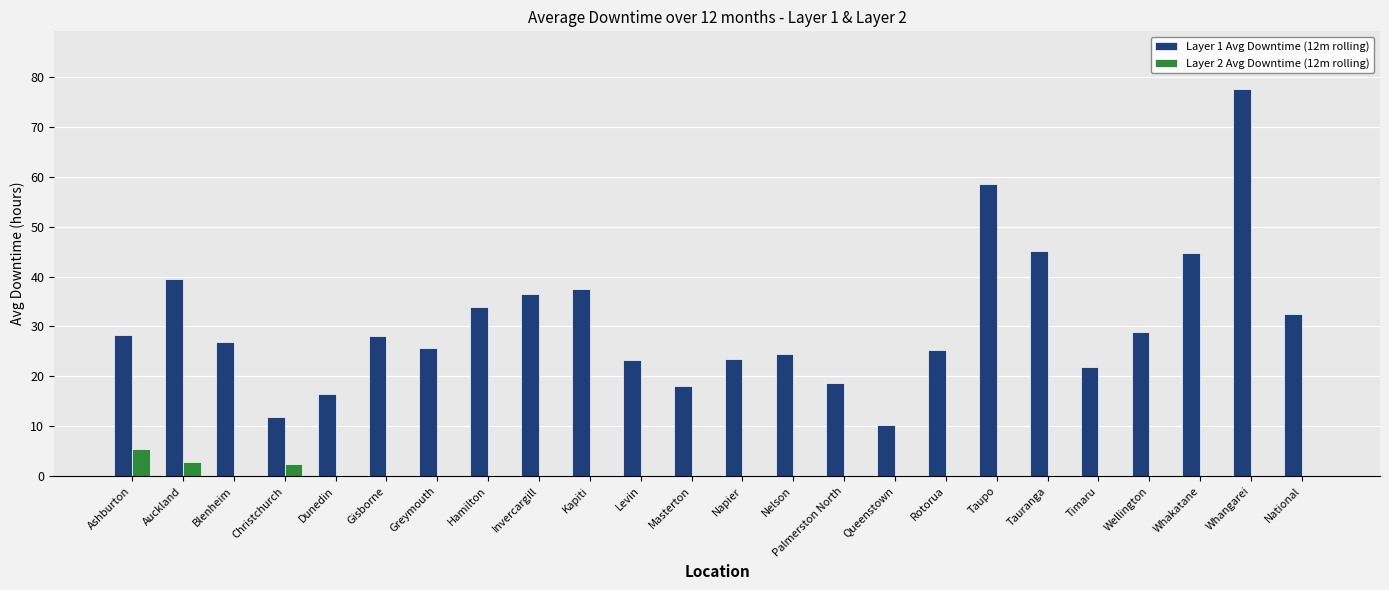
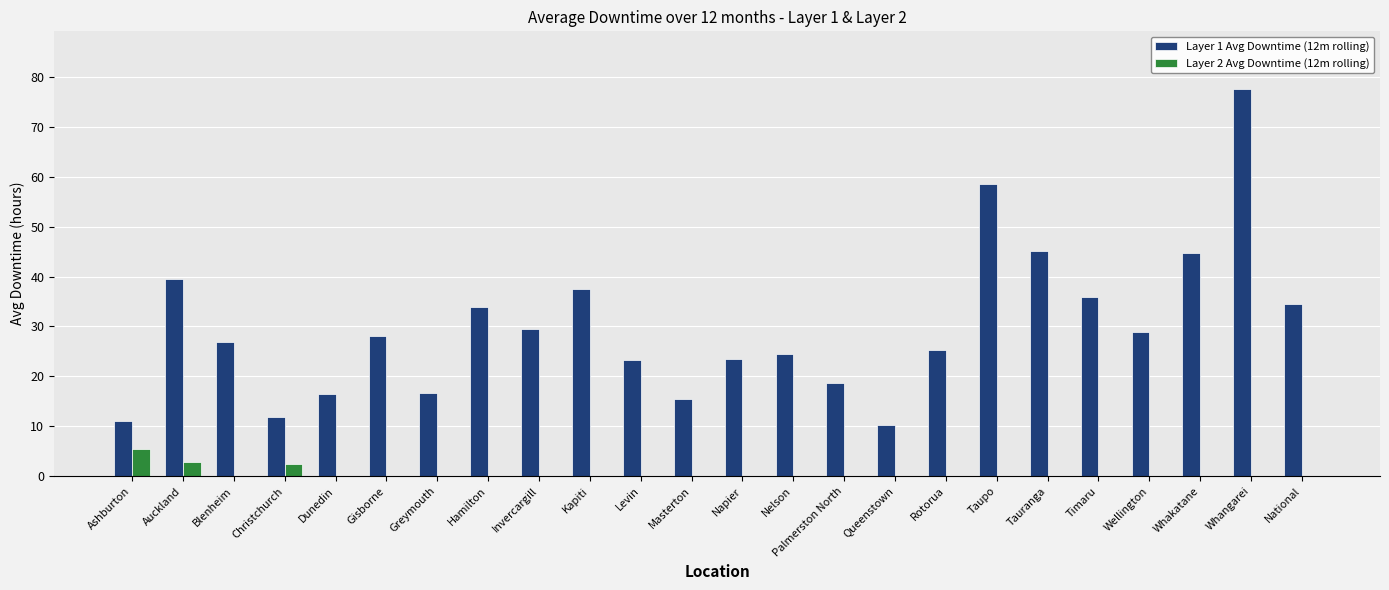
  {
    "Layer 1 Avg Downtime (12m rolling)": {
-     "Ashburton": 28,
+     "Ashburton": 11,
      "Auckland": 39,
      "Blenheim": 27,
      "Christchurch": 12,
      "Dunedin": 16,
      "Gisborne": 28,
-     "Greymouth": 26,
+     "Greymouth": 17,
      "Hamilton": 34,
-     "Invercargill": 36,
+     "Invercargill": 30,
      "Kapiti": 38,
      "Levin": 23,
-     "Masterton": 18,
+     "Masterton": 15,
      "Napier": 23,
      "Nelson": 25,
      "Palmerston North": 19,
      "Queenstown": 10,
      "Rotorua": 25,
      "Taupo": 59,
      "Tauranga": 45,
-     "Timaru": 22,
+     "Timaru": 36,
      "Wellington": 29,
      "Whakatane": 45,
      "Whangarei": 77,
-     "National": 33
+     "National": 35
    },
    "Layer 2 Avg Downtime (12m rolling)": {
      "Ashburton": 5,
      "Auckland": 3,
      "Blenheim": 0,
      "Christchurch": 2,
      "Dunedin": 0,
      "Gisborne": 0,
      "Greymouth": 0,
      "Hamilton": 0,
      "Invercargill": 0,
      "Kapiti": 0,
      "Levin": 0,
      "Masterton": 0,
      "Napier": 0,
      "Nelson": 0,
      "Palmerston North": 0,
      "Queenstown": 0,
      "Rotorua": 0,
      "Taupo": 0,
      "Tauranga": 0,
      "Timaru": 0,
      "Wellington": 0,
      "Whakatane": 0,
      "Whangarei": 0,
      "National": 0
    }
  }
